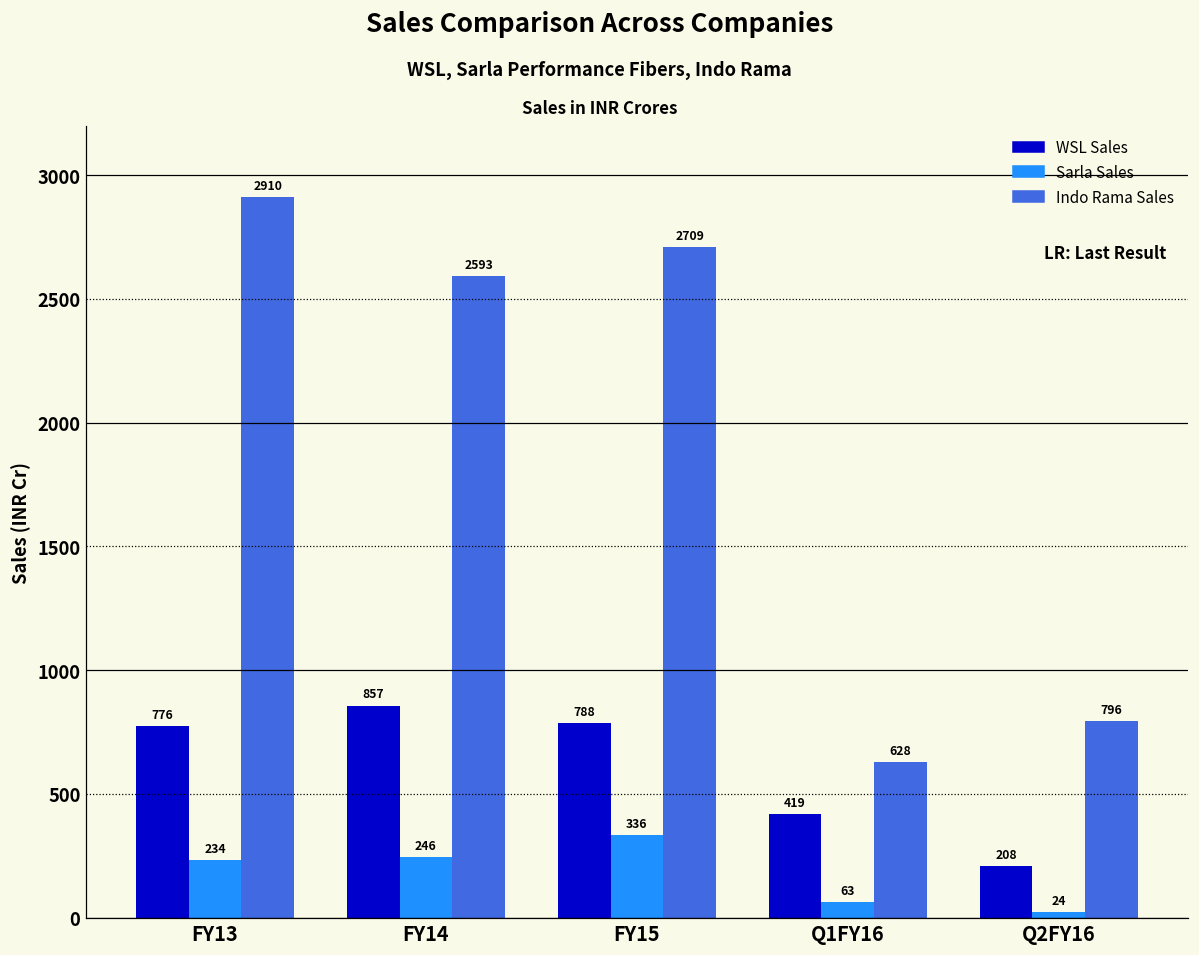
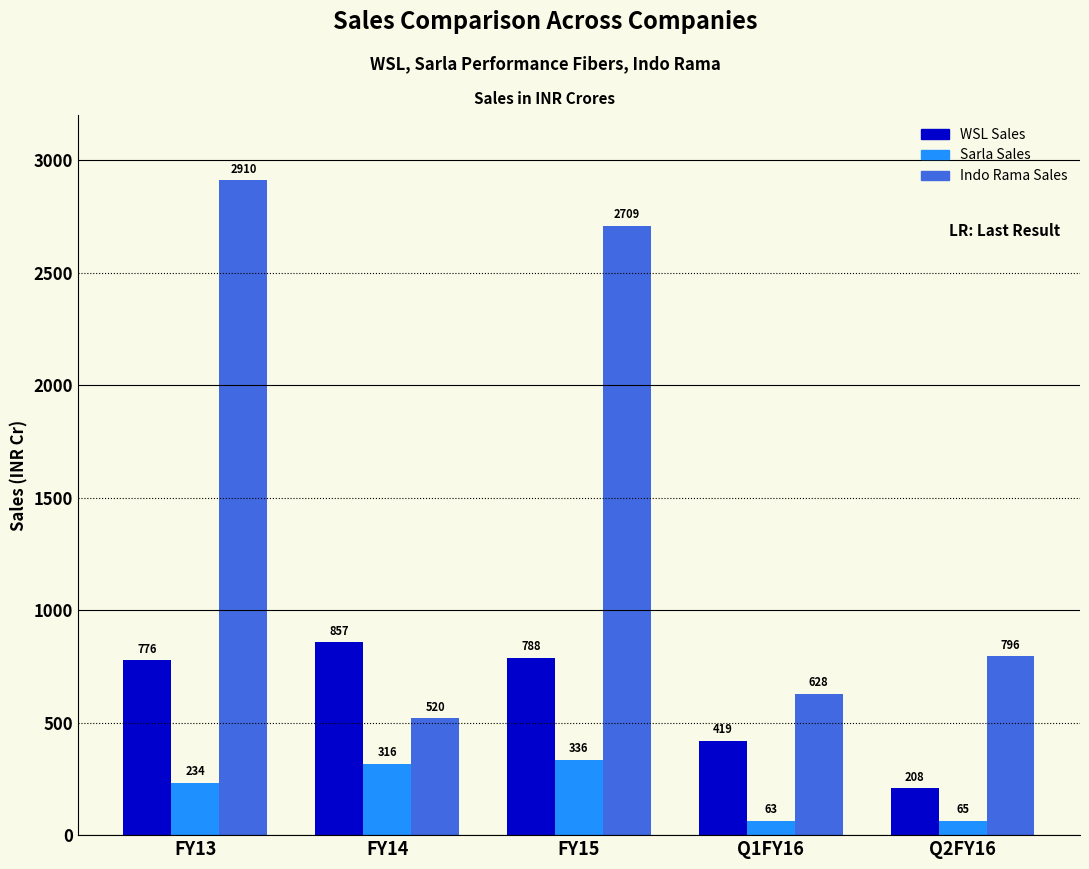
  {
    "WSL Sales": {
      "FY13": 776,
      "FY14": 857,
      "FY15": 788,
      "Q1FY16": 419,
      "Q2FY16": 208
    },
    "Sarla Sales": {
      "FY13": 234,
-     "FY14": 246,
+     "FY14": 316,
      "FY15": 336,
      "Q1FY16": 63,
-     "Q2FY16": 24
+     "Q2FY16": 65
    },
    "Indo Rama Sales": {
      "FY13": 2910,
-     "FY14": 2593,
+     "FY14": 520,
      "FY15": 2709,
      "Q1FY16": 628,
      "Q2FY16": 796
    }
  }
